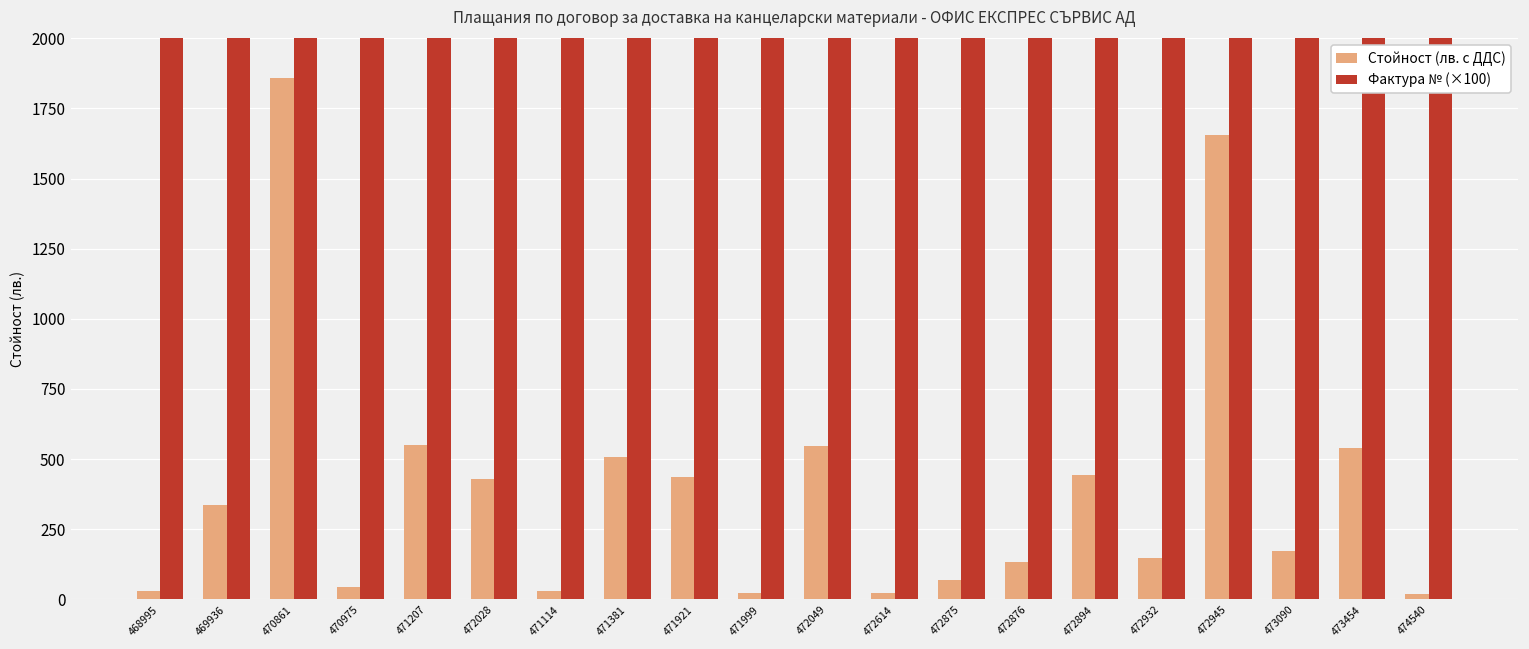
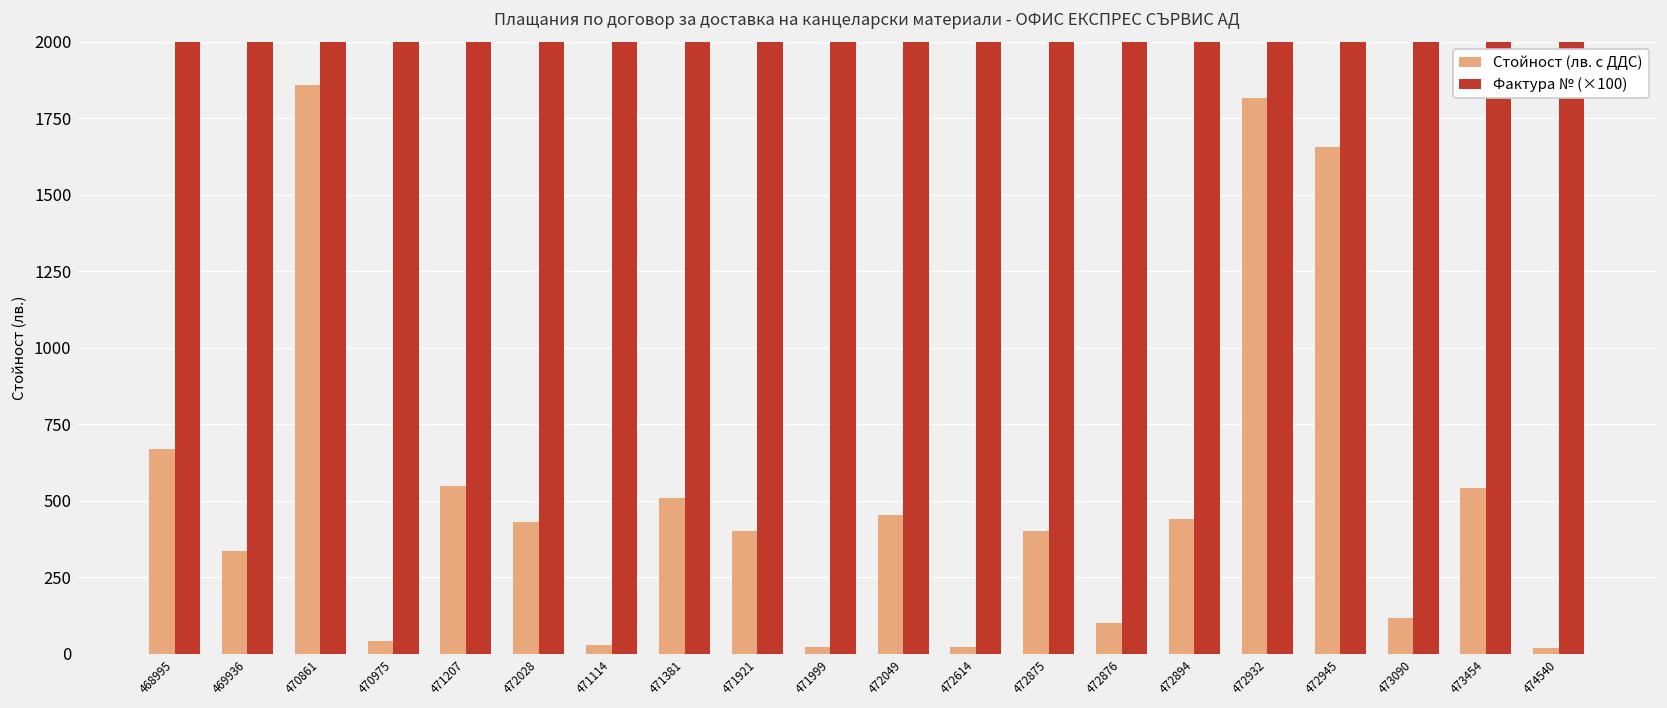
  {
    "Стойност (лв. с ДДС)": {
-     "468995": 30,
+     "468995": 670,
      "469936": 340,
      "470861": 1860,
      "470975": 40,
      "471207": 550,
      "472028": 430,
      "471114": 30,
      "471381": 510,
-     "471921": 430,
+     "471921": 400,
      "471999": 20,
-     "472049": 550,
+     "472049": 450,
      "472614": 20,
-     "472875": 70,
-     "472876": 130,
+     "472875": 400,
+     "472876": 100,
      "472894": 440,
-     "472932": 150,
+     "472932": 1820,
      "472945": 1650,
-     "473090": 170,
+     "473090": 120,
      "473454": 540,
      "474540": 20
    }
  }
